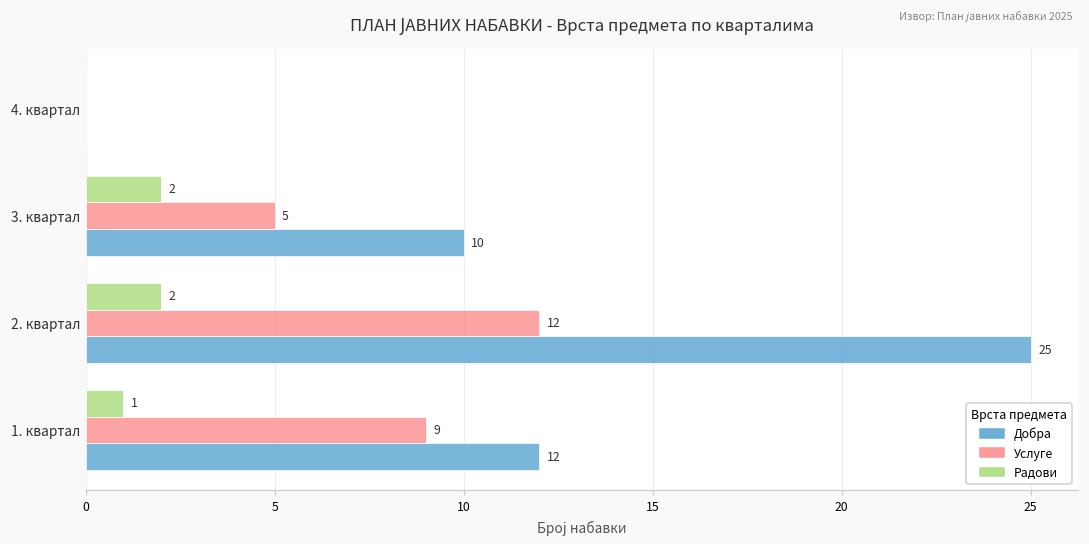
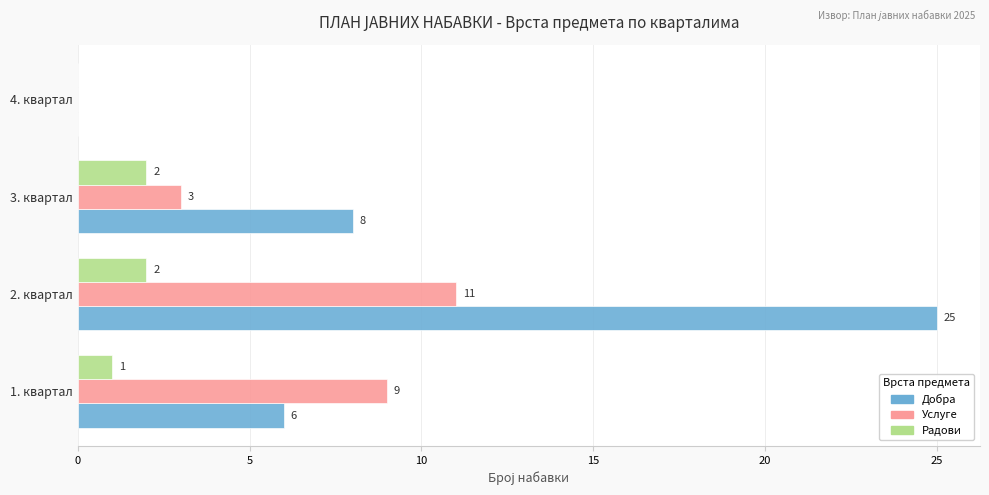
  {
    "Добра": {
-     "3. квартал": 10,
+     "3. квартал": 8,
      "2. квартал": 25,
-     "1. квартал": 12
+     "1. квартал": 6
    },
    "Услуге": {
-     "3. квартал": 5,
-     "2. квартал": 12,
+     "3. квартал": 3,
+     "2. квартал": 11,
      "1. квартал": 9
    },
    "Радови": {
      "3. квартал": 2,
      "2. квартал": 2,
      "1. квартал": 1
    }
  }
